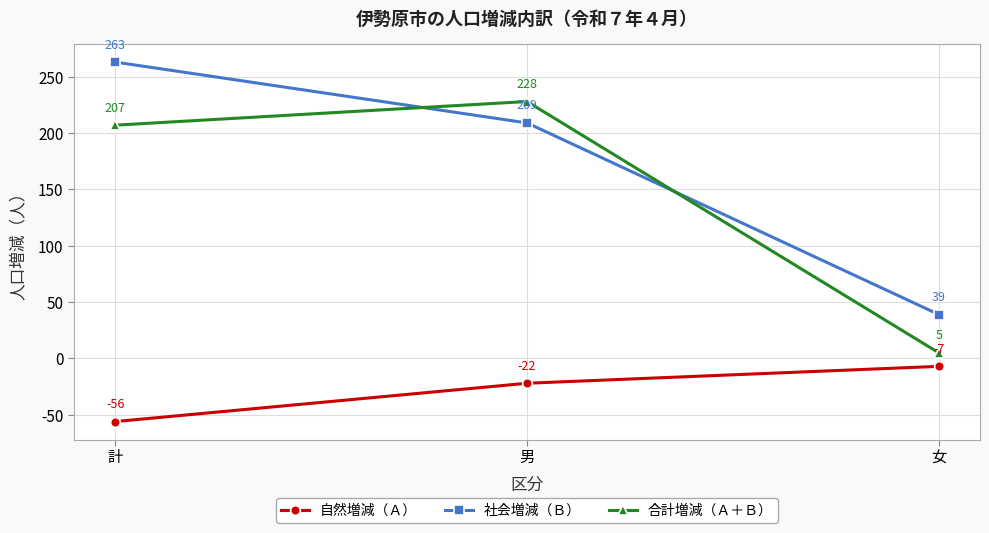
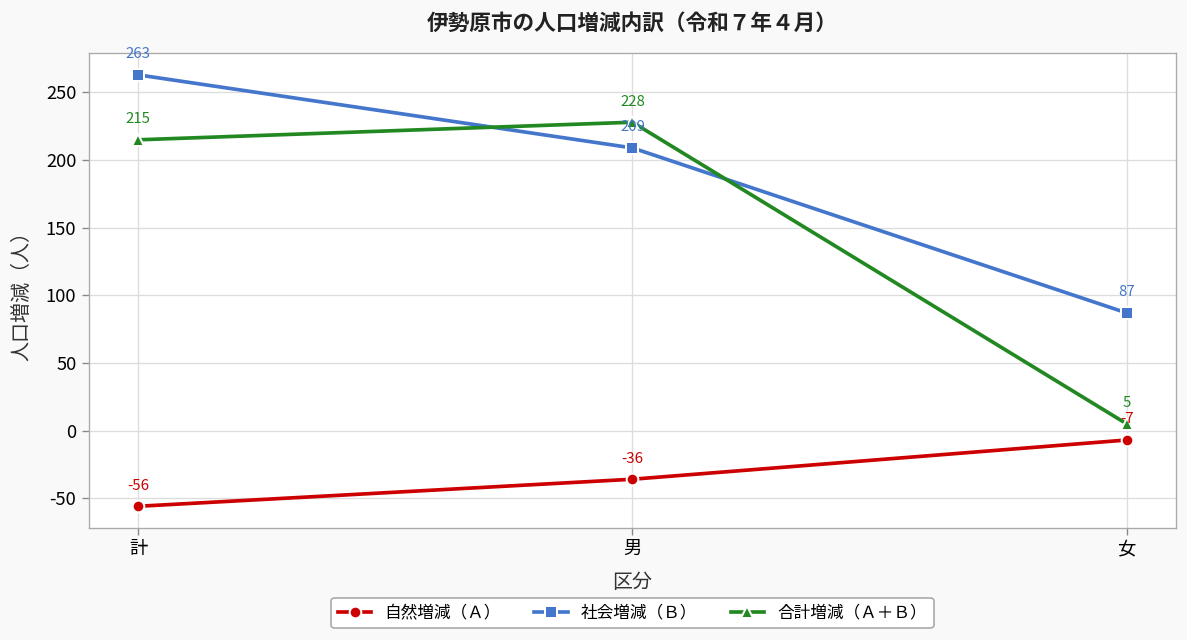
  {
    "自然増減（Ａ）": {
      "計": -56,
-     "男": -22
+     "男": -36
    },
    "社会増減（Ｂ）": {
      "計": 263,
-     "女": 39
+     "女": 87
    },
    "合計増減（Ａ＋Ｂ）": {
-     "計": 207,
+     "計": 215,
      "男": 228,
      "女": 5
    }
  }
